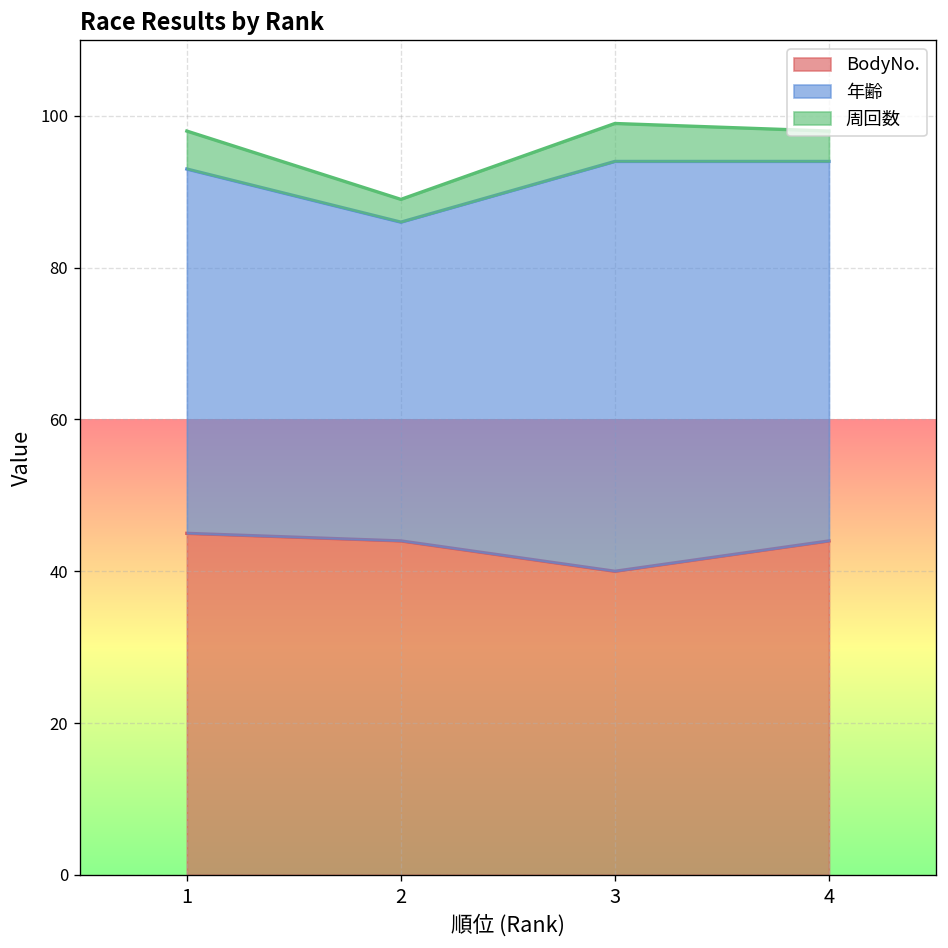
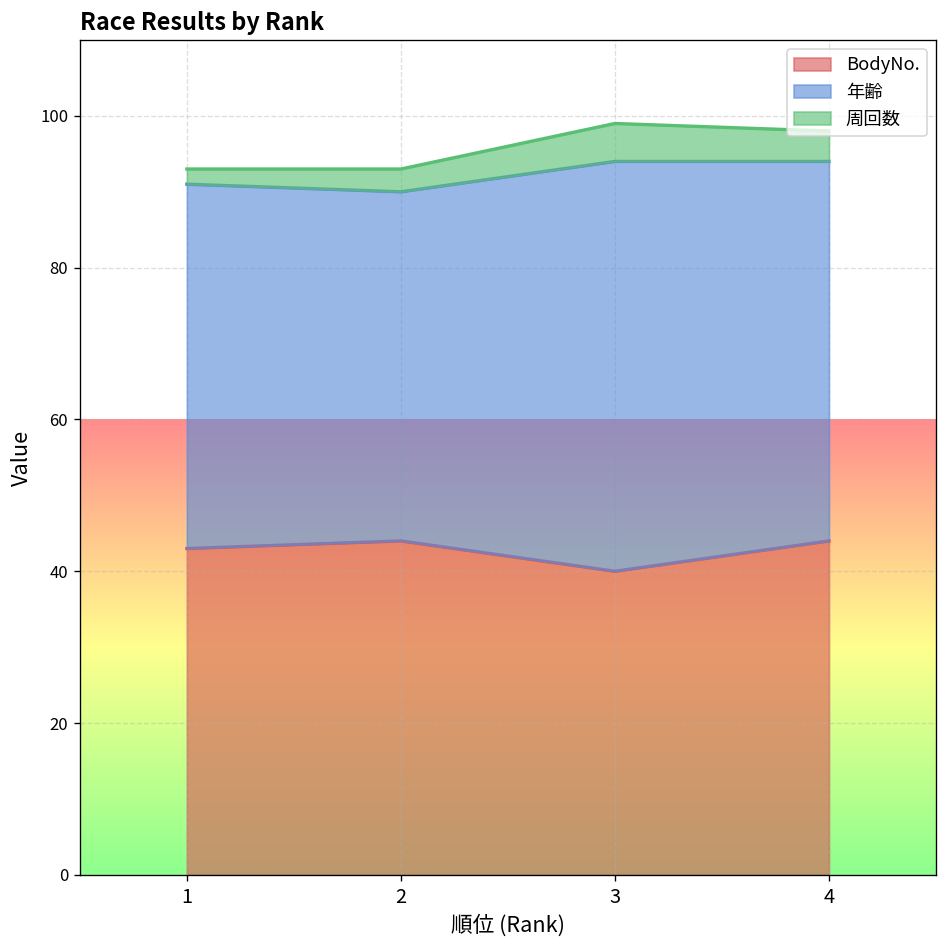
  {
    "BodyNo.": {
-     "1": 45,
+     "1": 43,
      "2": 44,
      "3": 40,
      "4": 44
    },
    "年齢": {
      "1": 48,
-     "2": 42,
+     "2": 46,
      "3": 54,
      "4": 50
    },
    "周回数": {
-     "1": 5,
+     "1": 2,
      "2": 3,
      "3": 5
    }
  }
